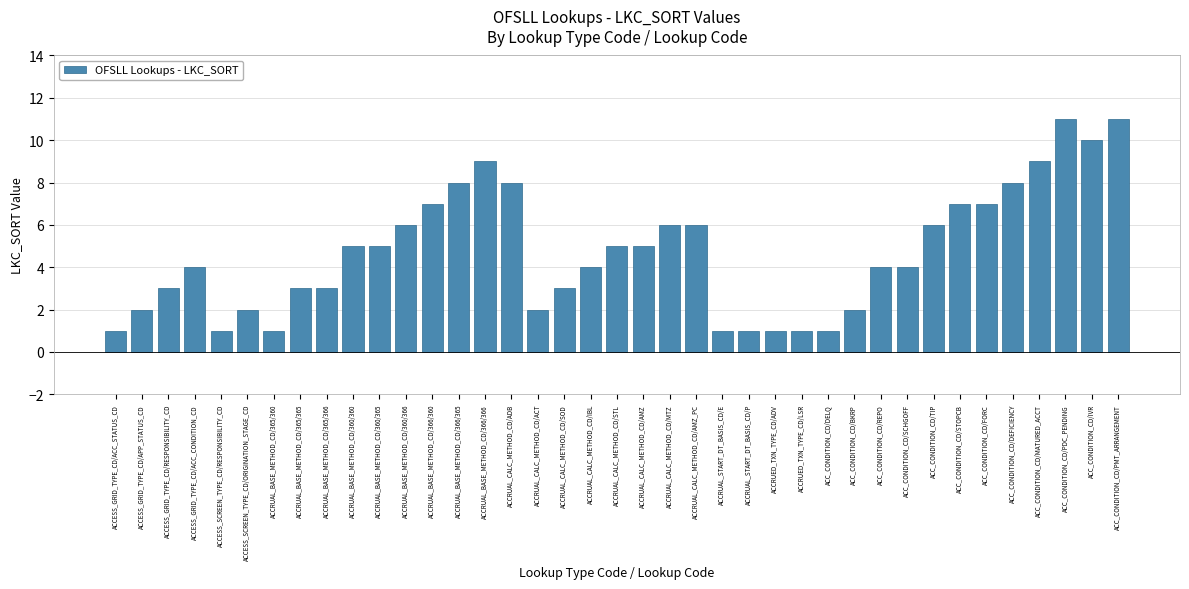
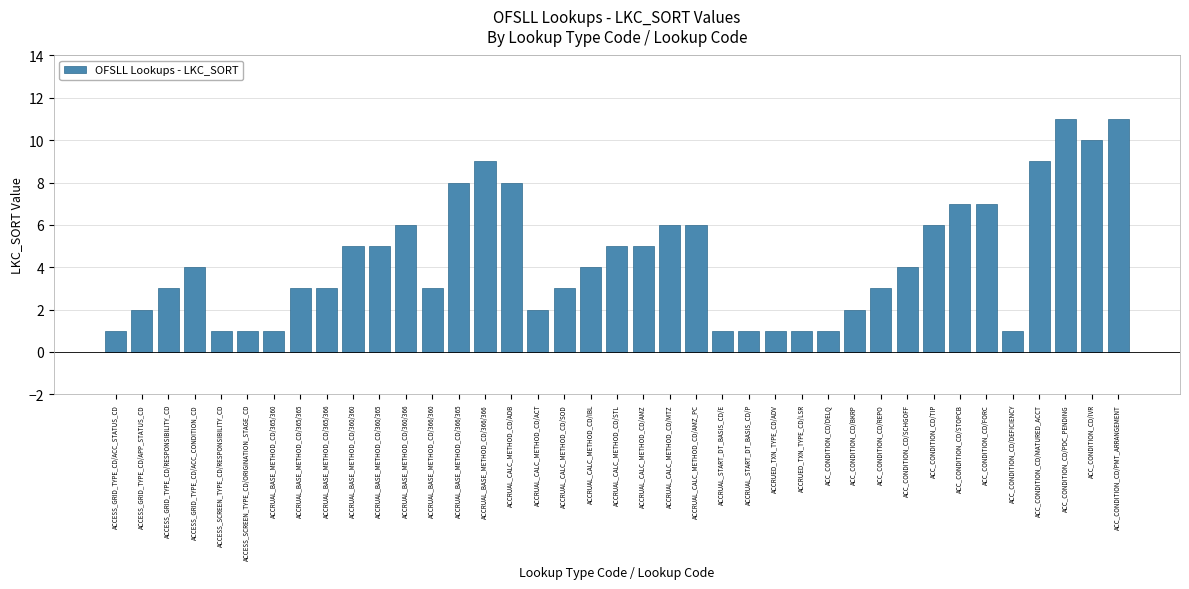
  {
    "ACCESS_GRID_TYPE_CD/ACC_STATUS_CD": 1,
    "ACCESS_GRID_TYPE_CD/APP_STATUS_CD": 2,
    "ACCESS_GRID_TYPE_CD/RESPONSIBILITY_CD": 3,
    "ACCESS_GRID_TYPE_CD/ACC_CONDITION_CD": 4,
    "ACCESS_SCREEN_TYPE_CD/RESPONSIBILITY_CD": 1,
-   "ACCESS_SCREEN_TYPE_CD/ORIGINATION_STAGE_CD": 2,
+   "ACCESS_SCREEN_TYPE_CD/ORIGINATION_STAGE_CD": 1,
    "ACCRUAL_BASE_METHOD_CD/365/360": 1,
    "ACCRUAL_BASE_METHOD_CD/365/365": 3,
    "ACCRUAL_BASE_METHOD_CD/365/366": 3,
    "ACCRUAL_BASE_METHOD_CD/360/360": 5,
    "ACCRUAL_BASE_METHOD_CD/360/365": 5,
    "ACCRUAL_BASE_METHOD_CD/360/366": 6,
-   "ACCRUAL_BASE_METHOD_CD/366/360": 7,
+   "ACCRUAL_BASE_METHOD_CD/366/360": 3,
    "ACCRUAL_BASE_METHOD_CD/366/365": 8,
    "ACCRUAL_BASE_METHOD_CD/366/366": 9,
    "ACCRUAL_CALC_METHOD_CD/ADB": 8,
    "ACCRUAL_CALC_METHOD_CD/ACT": 2,
    "ACCRUAL_CALC_METHOD_CD/SOD": 3,
    "ACCRUAL_CALC_METHOD_CD/IBL": 4,
    "ACCRUAL_CALC_METHOD_CD/STL": 5,
    "ACCRUAL_CALC_METHOD_CD/AMZ": 5,
    "ACCRUAL_CALC_METHOD_CD/MTZ": 6,
    "ACCRUAL_CALC_METHOD_CD/AMZ_PC": 6,
    "ACCRUAL_START_DT_BASIS_CD/E": 1,
    "ACCRUAL_START_DT_BASIS_CD/P": 1,
    "ACCRUED_TXN_TYPE_CD/ADV": 1,
    "ACCRUED_TXN_TYPE_CD/LSR": 1,
    "ACC_CONDITION_CD/DELQ": 1,
    "ACC_CONDITION_CD/BKRP": 2,
-   "ACC_CONDITION_CD/REPO": 4,
+   "ACC_CONDITION_CD/REPO": 3,
    "ACC_CONDITION_CD/SCHGOFF": 4,
    "ACC_CONDITION_CD/TIP": 6,
    "ACC_CONDITION_CD/STOPCB": 7,
    "ACC_CONDITION_CD/FORC": 7,
-   "ACC_CONDITION_CD/DEFICIENCY": 8,
+   "ACC_CONDITION_CD/DEFICIENCY": 1,
    "ACC_CONDITION_CD/MATURED_ACCT": 9,
    "ACC_CONDITION_CD/PDC_PENDING": 11,
    "ACC_CONDITION_CD/IVR": 10,
    "ACC_CONDITION_CD/PMT_ARRANGEMENT": 11
  }
